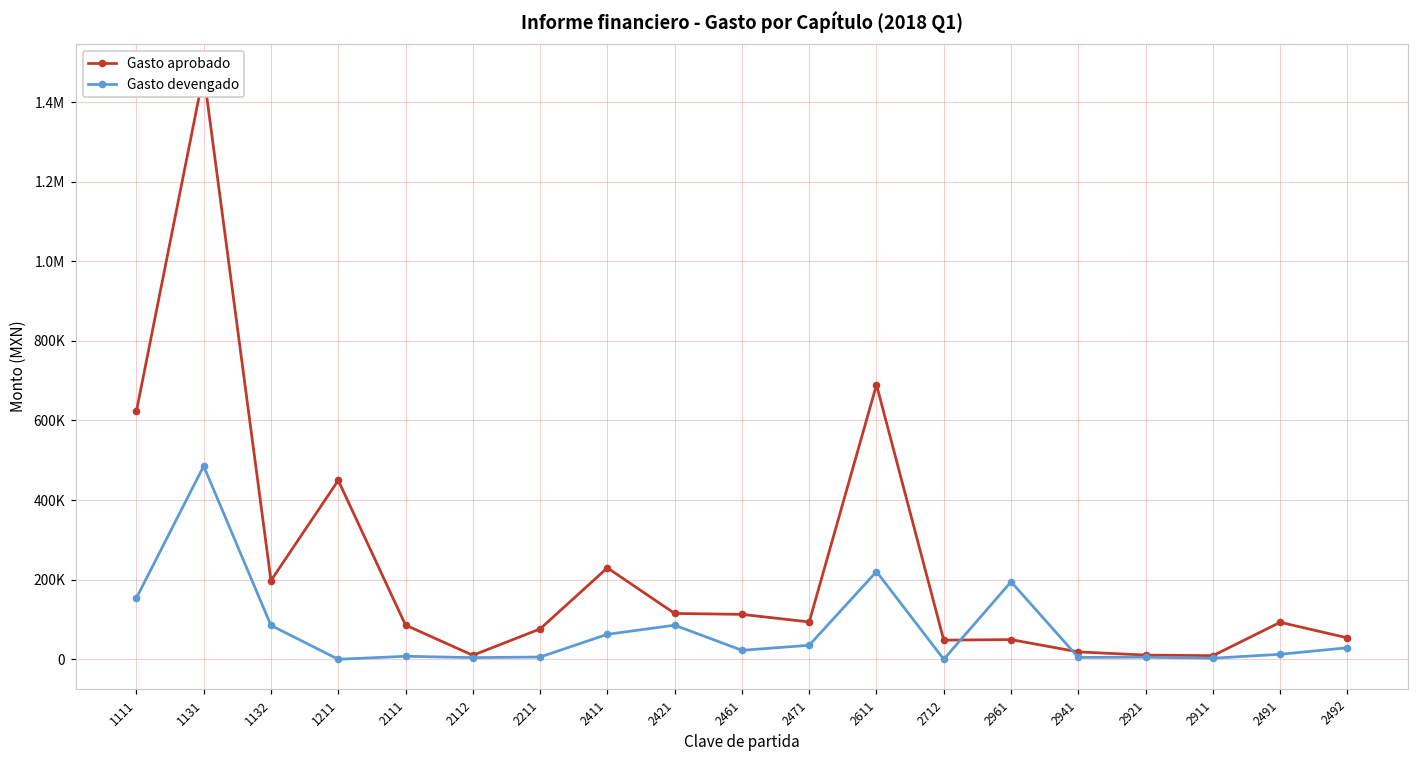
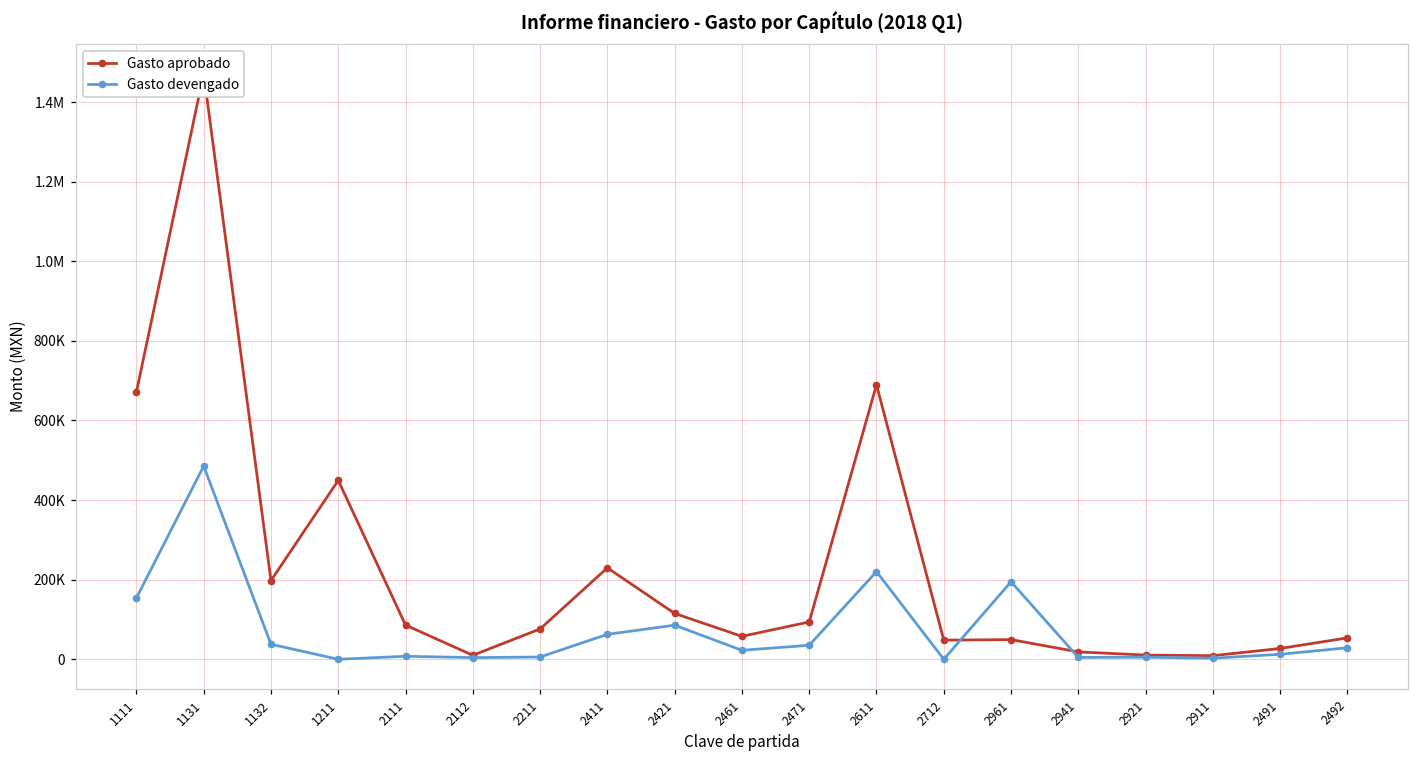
  {
    "Gasto aprobado": {
-     "1111": 620000,
+     "1111": 670000,
      "1132": 200000,
      "1211": 450000,
      "2111": 90000,
      "2211": 80000,
      "2411": 230000,
      "2421": 120000,
-     "2461": 110000,
+     "2461": 60000,
      "2471": 90000,
      "2611": 690000,
      "2712": 50000,
      "2961": 50000,
      "2941": 20000,
-     "2491": 90000,
+     "2491": 30000,
      "2492": 50000
    },
    "Gasto devengado": {
      "1111": 150000,
      "1131": 490000,
-     "1132": 90000,
+     "1132": 40000,
      "1211": 0,
      "2111": 10000,
      "2211": 10000,
      "2411": 60000,
      "2421": 90000,
      "2461": 20000,
      "2471": 40000,
      "2611": 220000,
      "2712": 0,
      "2961": 190000,
      "2941": 0,
      "2491": 10000,
      "2492": 30000
    }
  }
